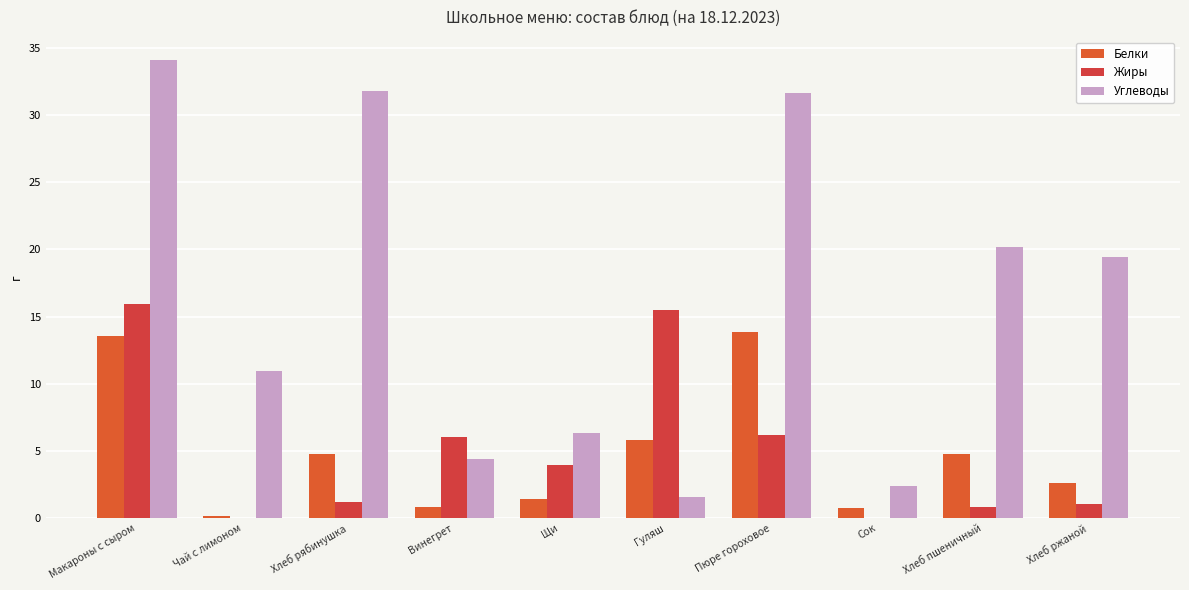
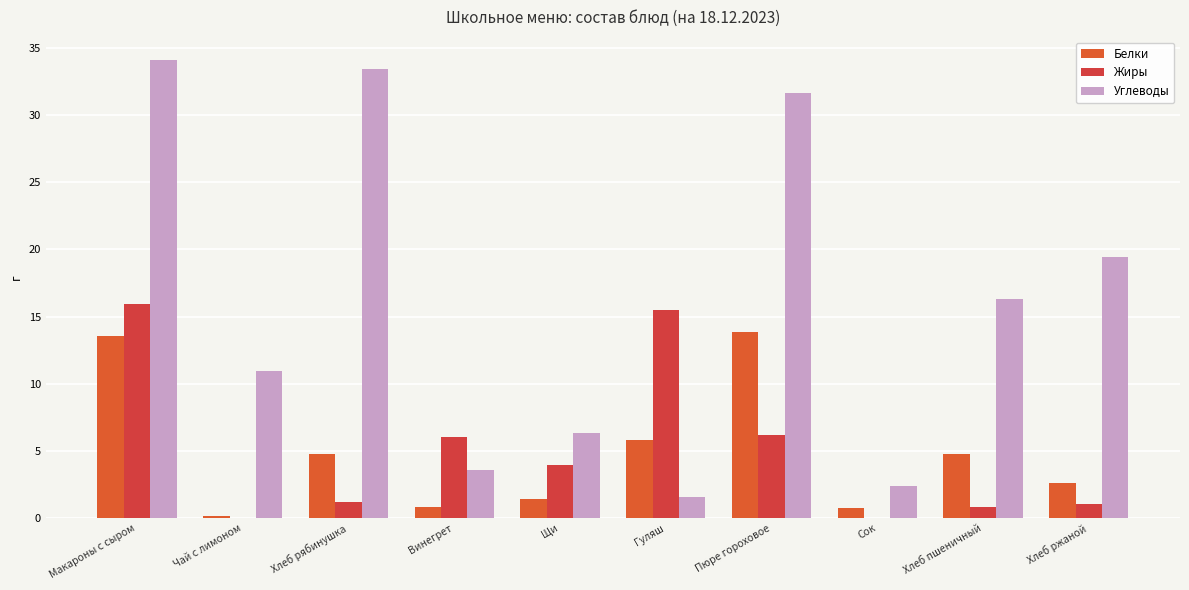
  {
    "Углеводы": {
      "Макароны с сыром": 34.1,
      "Чай с лимоном": 10.9,
-     "Хлеб рябинушка": 31.8,
-     "Винегрет": 4.4,
+     "Хлеб рябинушка": 33.4,
+     "Винегрет": 3.6,
      "Щи": 6.3,
      "Гуляш": 1.6,
      "Пюре гороховое": 31.7,
      "Сок": 2.4,
-     "Хлеб пшеничный": 20.2,
+     "Хлеб пшеничный": 16.3,
      "Хлеб ржаной": 19.4
    }
  }
